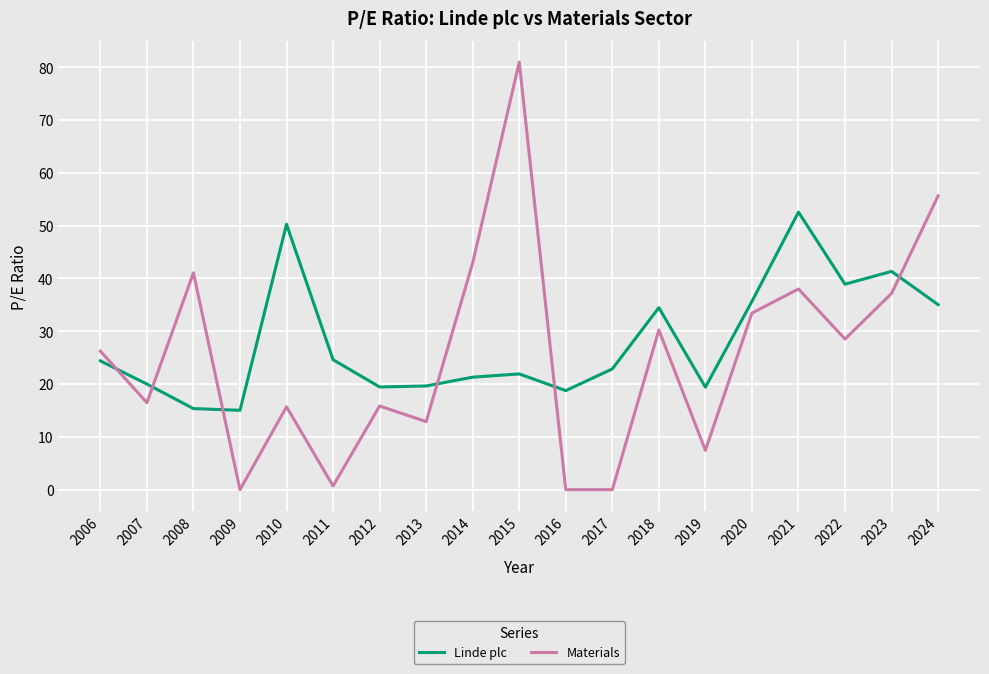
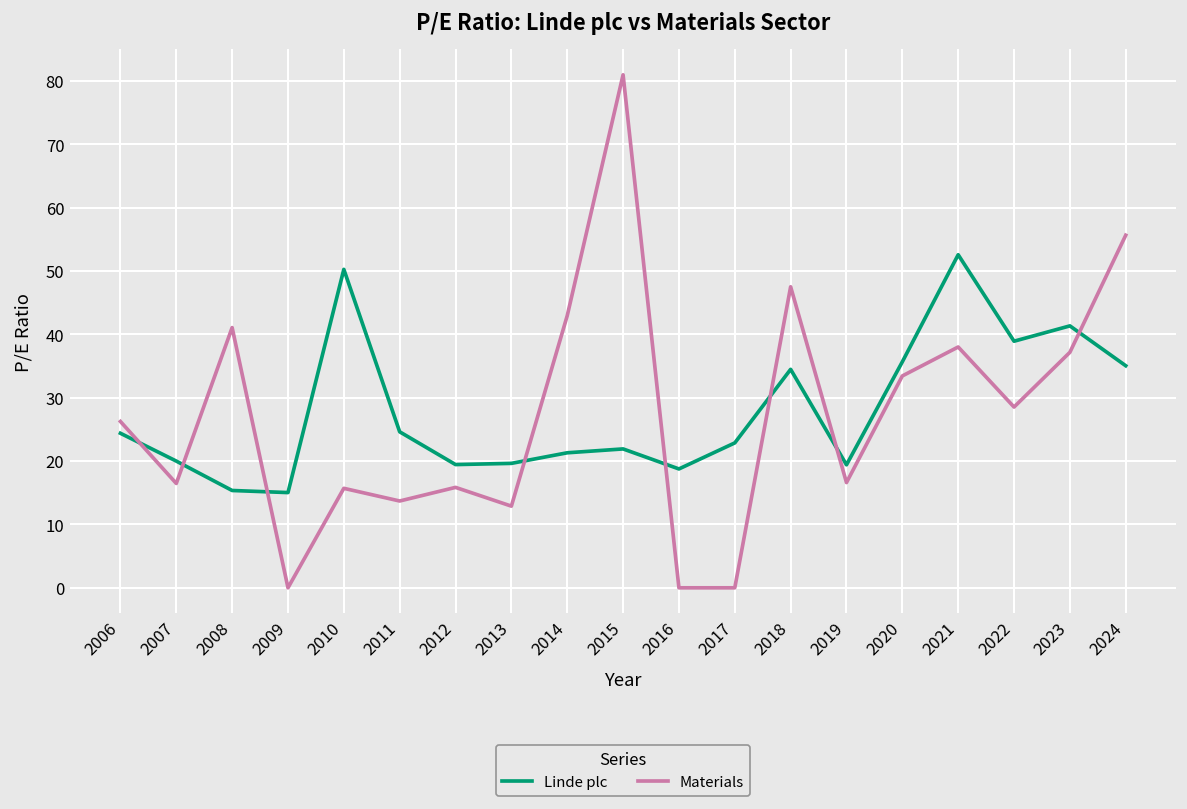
  {
    "Linde plc": {
      "2006": 24,
      "2007": 20,
      "2008": 15,
      "2009": 15,
      "2010": 50,
      "2011": 25,
      "2012": 19,
      "2013": 20,
      "2014": 21,
      "2015": 22,
      "2016": 19,
      "2017": 23,
      "2018": 34,
      "2019": 19,
      "2020": 36,
      "2021": 53,
      "2022": 39,
      "2023": 41,
      "2024": 35
    },
    "Materials": {
      "2006": 26,
      "2007": 16,
      "2008": 41,
      "2009": 0,
      "2010": 16,
-     "2011": 1,
+     "2011": 14,
      "2012": 16,
      "2013": 13,
      "2014": 43,
      "2015": 81,
      "2016": 0,
      "2017": 0,
-     "2018": 30,
-     "2019": 7,
+     "2018": 48,
+     "2019": 17,
      "2020": 33,
      "2021": 38,
      "2022": 29,
      "2023": 37,
      "2024": 56
    }
  }
